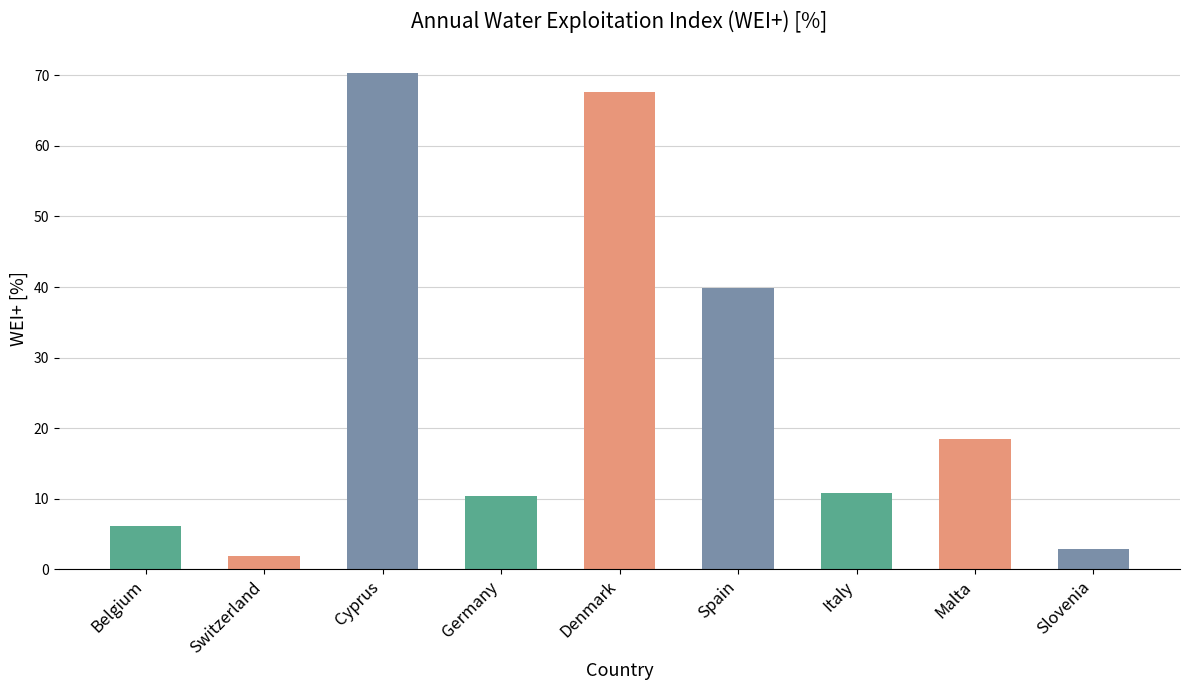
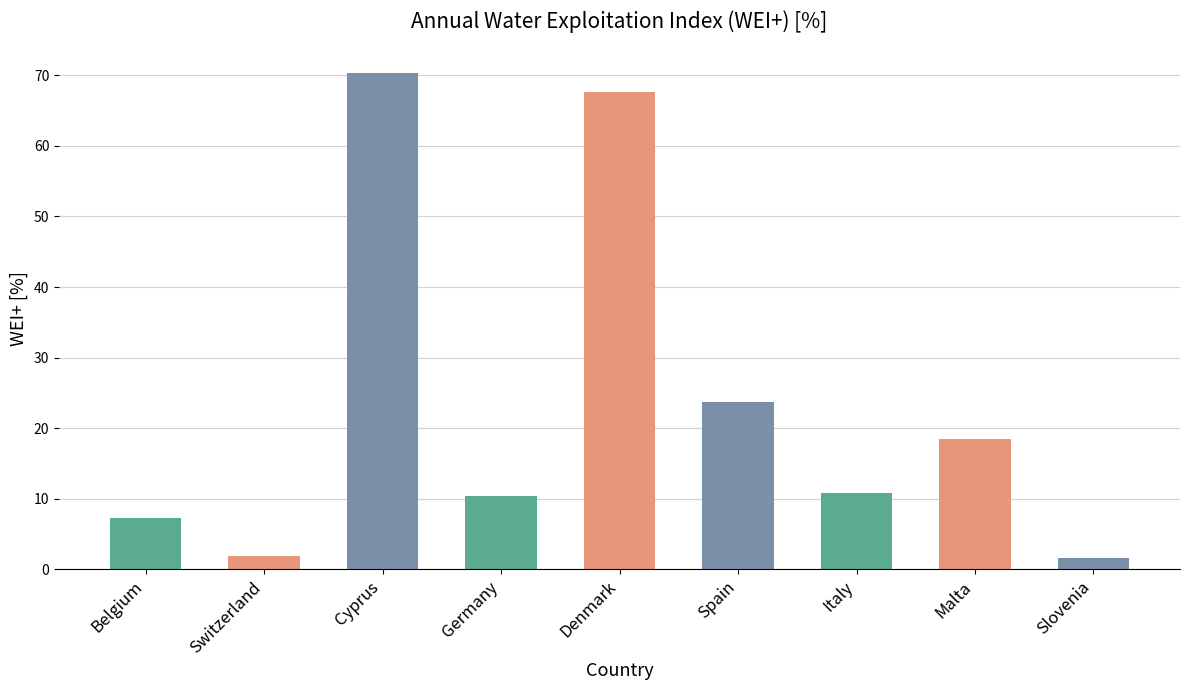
  {
-   "Belgium": 6,
+   "Belgium": 7,
    "Switzerland": 2,
    "Cyprus": 70,
    "Germany": 10,
    "Denmark": 68,
-   "Spain": 40,
+   "Spain": 24,
    "Italy": 11,
    "Malta": 19,
-   "Slovenia": 3
+   "Slovenia": 2
  }
